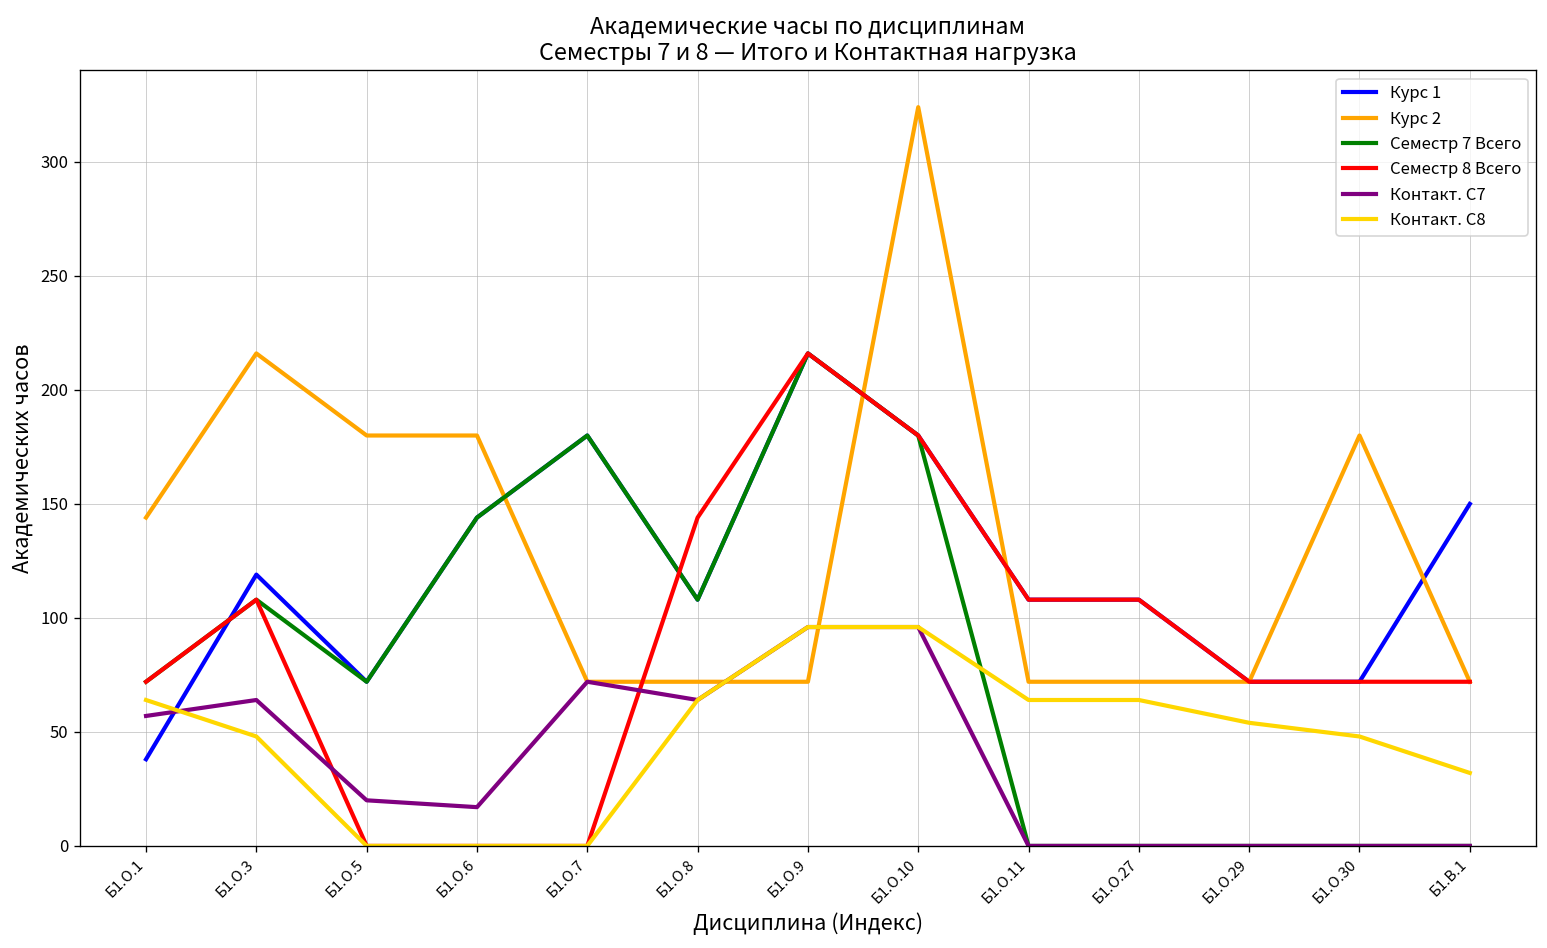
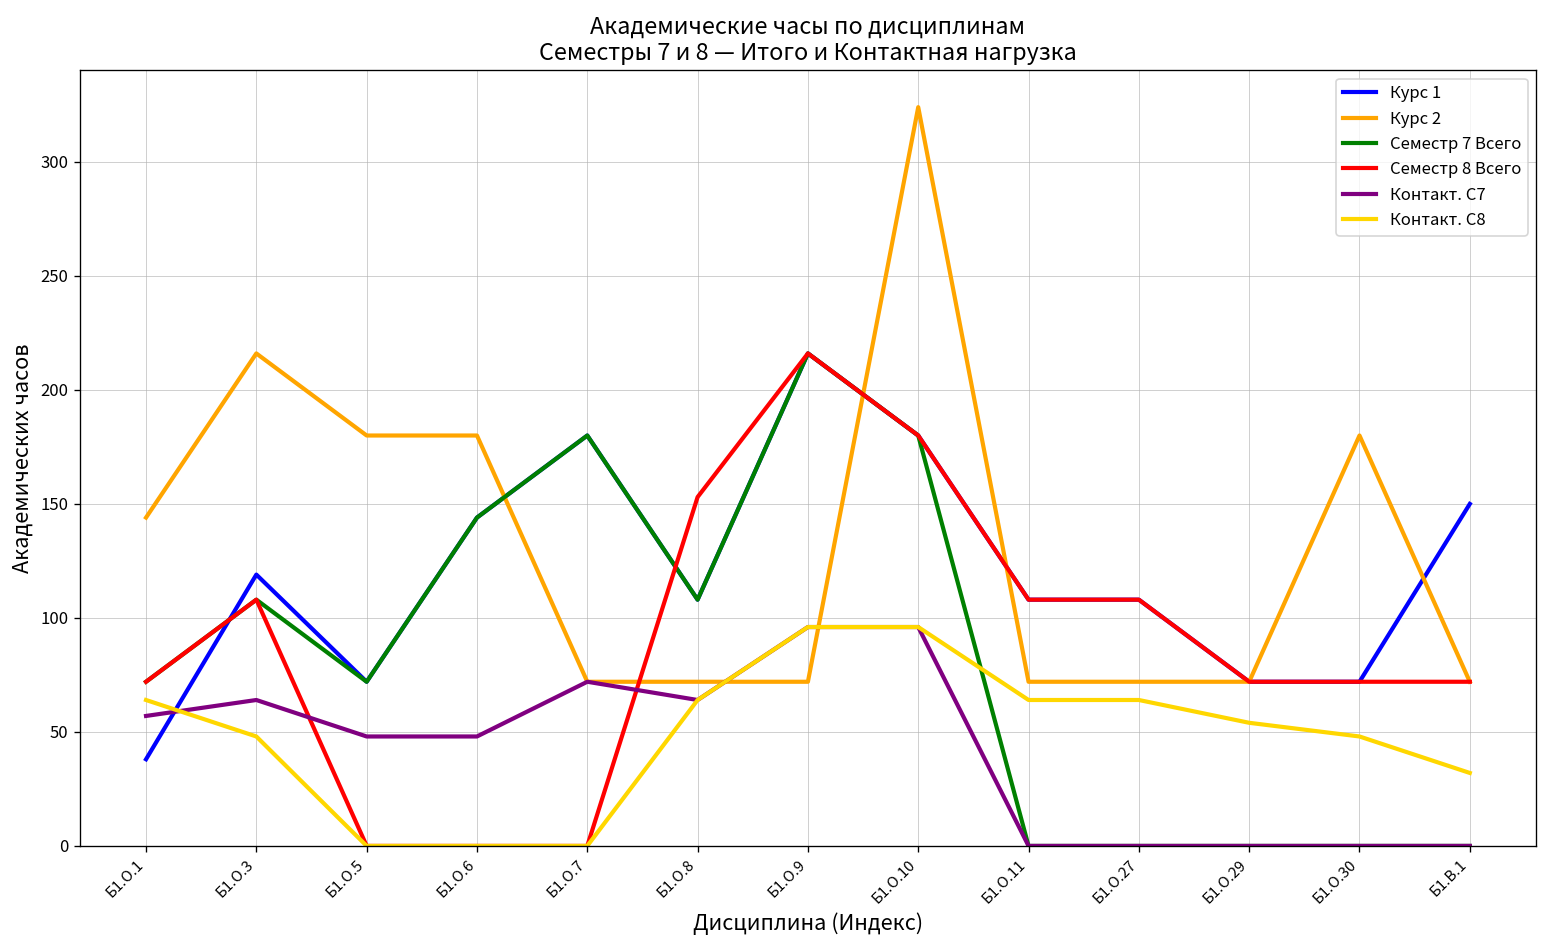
  {
    "Курс 1": {
      "Б1.О.1": 38,
      "Б1.О.3": 119,
      "Б1.В.1": 150
    },
    "Семестр 8 Всего": {
-     "Б1.О.8": 144
+     "Б1.О.8": 153
    },
    "Контакт. С7": {
      "Б1.О.1": 57,
      "Б1.О.3": 64,
-     "Б1.О.5": 20,
-     "Б1.О.6": 17
+     "Б1.О.5": 48,
+     "Б1.О.6": 48
    }
  }
